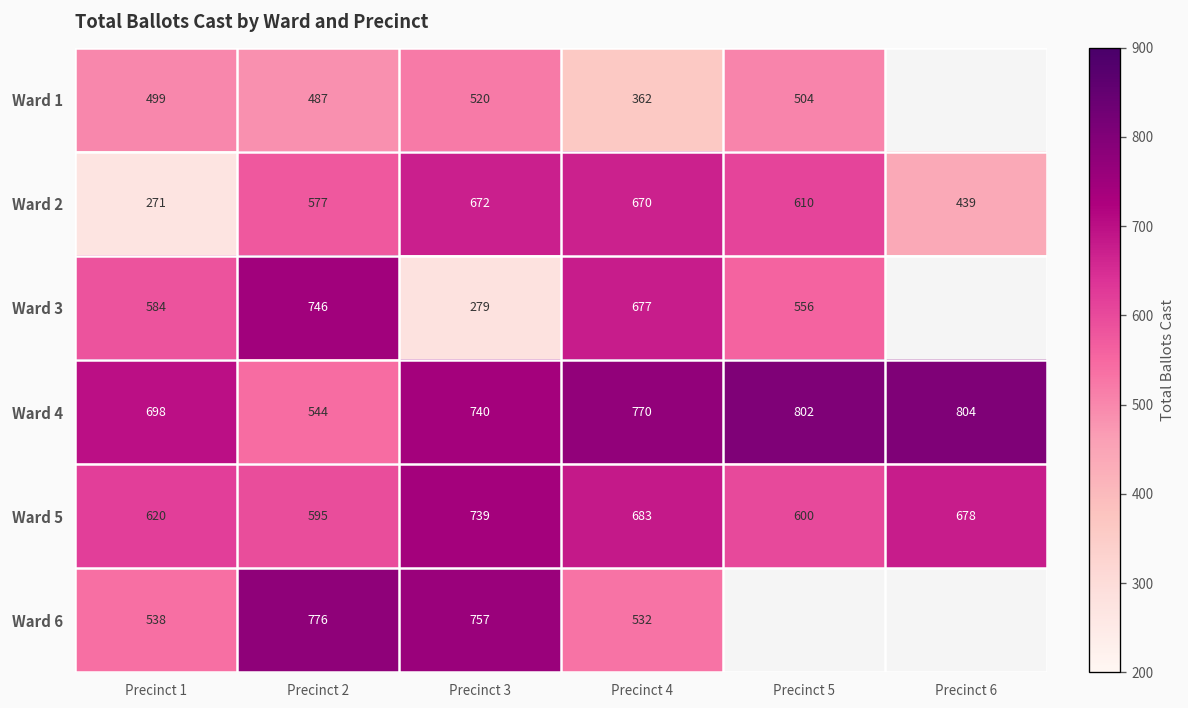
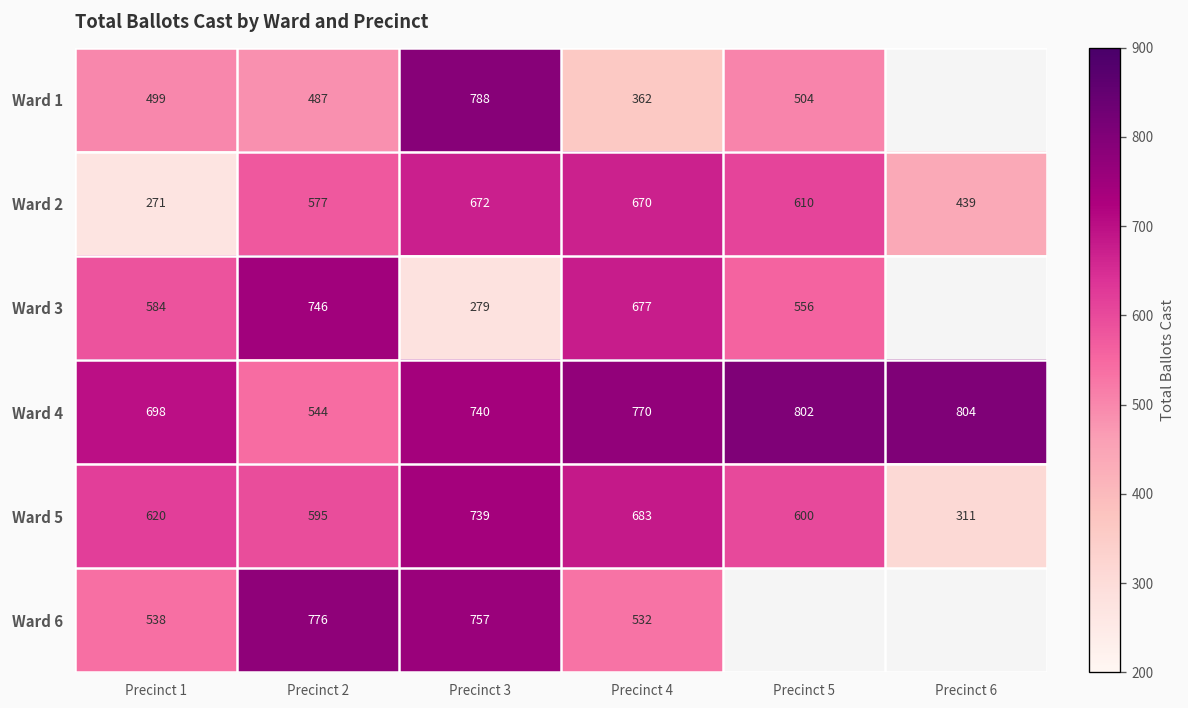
  {
    "Ward 1": {
      "Precinct 1": 499,
      "Precinct 2": 487,
-     "Precinct 3": 520,
+     "Precinct 3": 788,
      "Precinct 4": 362,
      "Precinct 5": 504
    },
    "Ward 2": {
      "Precinct 1": 271,
      "Precinct 2": 577,
      "Precinct 3": 672,
      "Precinct 4": 670,
      "Precinct 5": 610,
      "Precinct 6": 439
    },
    "Ward 3": {
      "Precinct 1": 584,
      "Precinct 2": 746,
      "Precinct 3": 279,
      "Precinct 4": 677,
      "Precinct 5": 556
    },
    "Ward 4": {
      "Precinct 1": 698,
      "Precinct 2": 544,
      "Precinct 3": 740,
      "Precinct 4": 770,
      "Precinct 5": 802,
      "Precinct 6": 804
    },
    "Ward 5": {
      "Precinct 1": 620,
      "Precinct 2": 595,
      "Precinct 3": 739,
      "Precinct 4": 683,
      "Precinct 5": 600,
-     "Precinct 6": 678
+     "Precinct 6": 311
    },
    "Ward 6": {
      "Precinct 1": 538,
      "Precinct 2": 776,
      "Precinct 3": 757,
      "Precinct 4": 532
    }
  }
